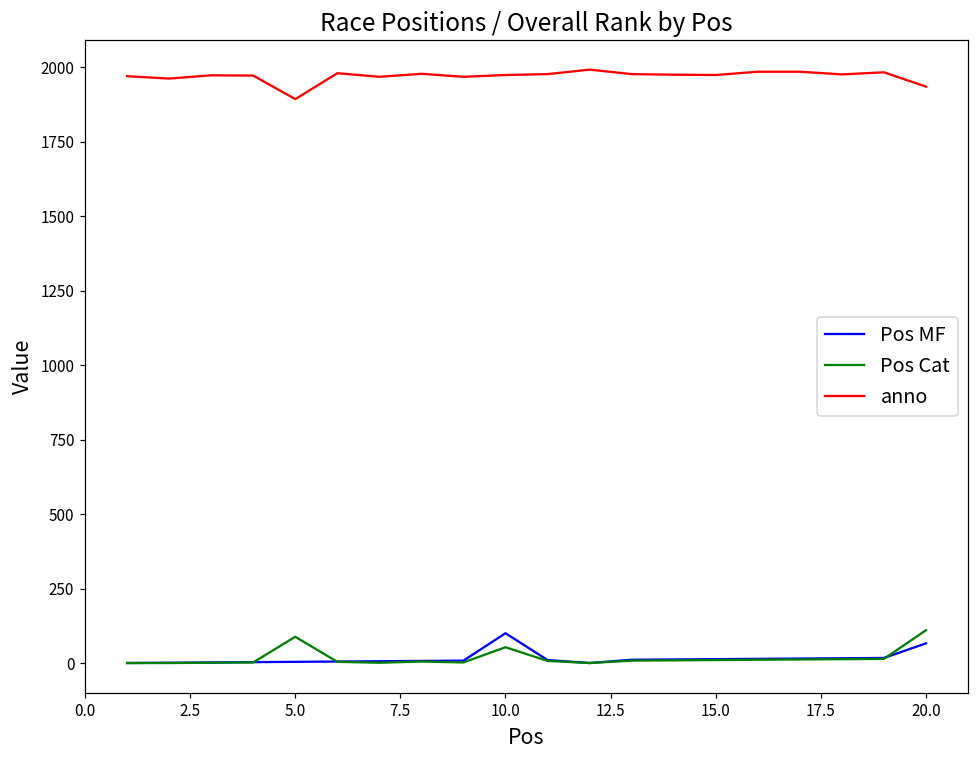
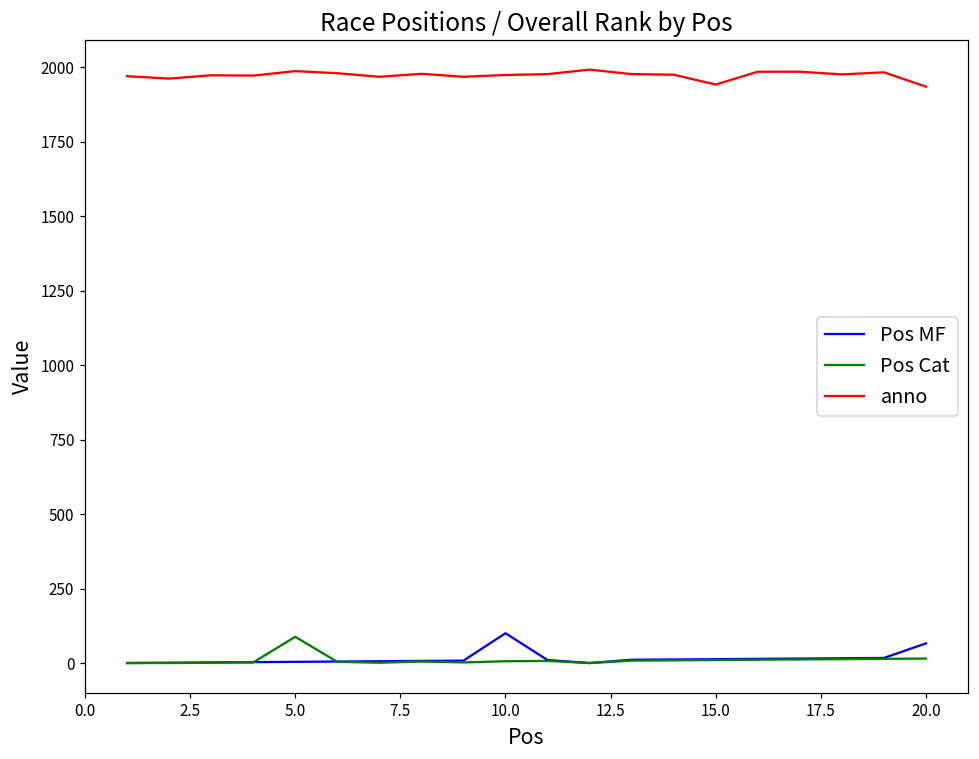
  {
    "Pos MF": {
      "5.0": 10,
      "10.0": 100,
      "20.0": 70
    },
    "Pos Cat": {
      "5.0": 90,
-     "10.0": 50,
-     "20.0": 110
+     "10.0": 10,
+     "20.0": 20
    },
    "anno": {
-     "5.0": 1890,
+     "5.0": 1990,
      "10.0": 1970,
-     "15.0": 1970,
+     "15.0": 1940,
      "20.0": 1940
    }
  }
